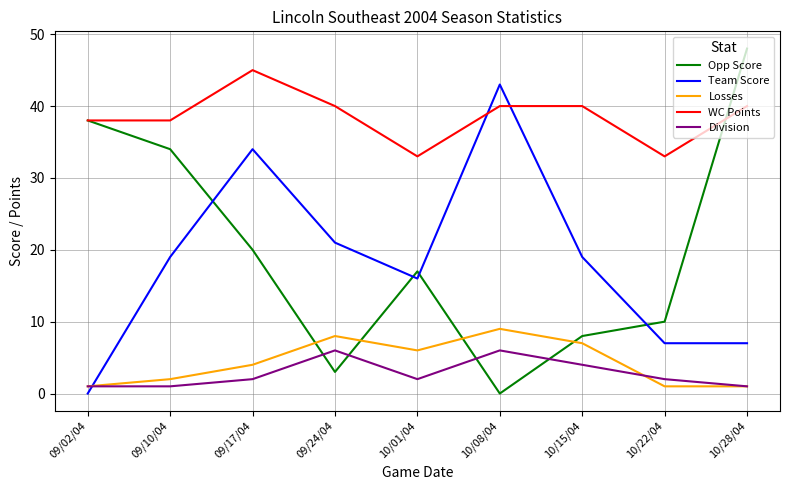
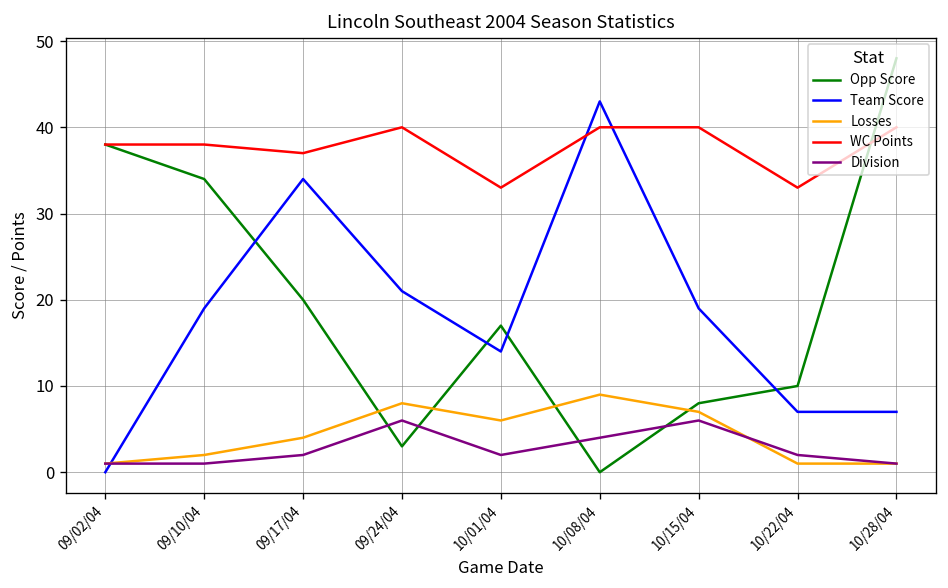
  {
    "Opp Score": {
      "09/10/04": 34,
      "09/17/04": 20,
      "09/24/04": 3,
      "10/01/04": 17,
      "10/08/04": 0,
      "10/15/04": 8,
      "10/22/04": 10
    },
    "Team Score": {
      "09/02/04": 0,
      "09/10/04": 19,
      "09/17/04": 34,
      "09/24/04": 21,
-     "10/01/04": 16,
+     "10/01/04": 14,
      "10/08/04": 43,
      "10/15/04": 19,
      "10/22/04": 7,
      "10/28/04": 7
    },
    "Losses": {
      "09/10/04": 2,
      "09/17/04": 4,
      "09/24/04": 8,
      "10/01/04": 6,
      "10/08/04": 9,
      "10/15/04": 7,
      "10/22/04": 1
    },
    "WC Points": {
      "09/10/04": 38,
-     "09/17/04": 45,
+     "09/17/04": 37,
      "09/24/04": 40,
      "10/01/04": 33,
      "10/08/04": 40,
      "10/15/04": 40,
      "10/22/04": 33
    },
    "Division": {
      "09/10/04": 1,
      "09/17/04": 2,
      "09/24/04": 6,
      "10/01/04": 2,
-     "10/08/04": 6,
-     "10/15/04": 4,
+     "10/08/04": 4,
+     "10/15/04": 6,
      "10/22/04": 2
    }
  }
